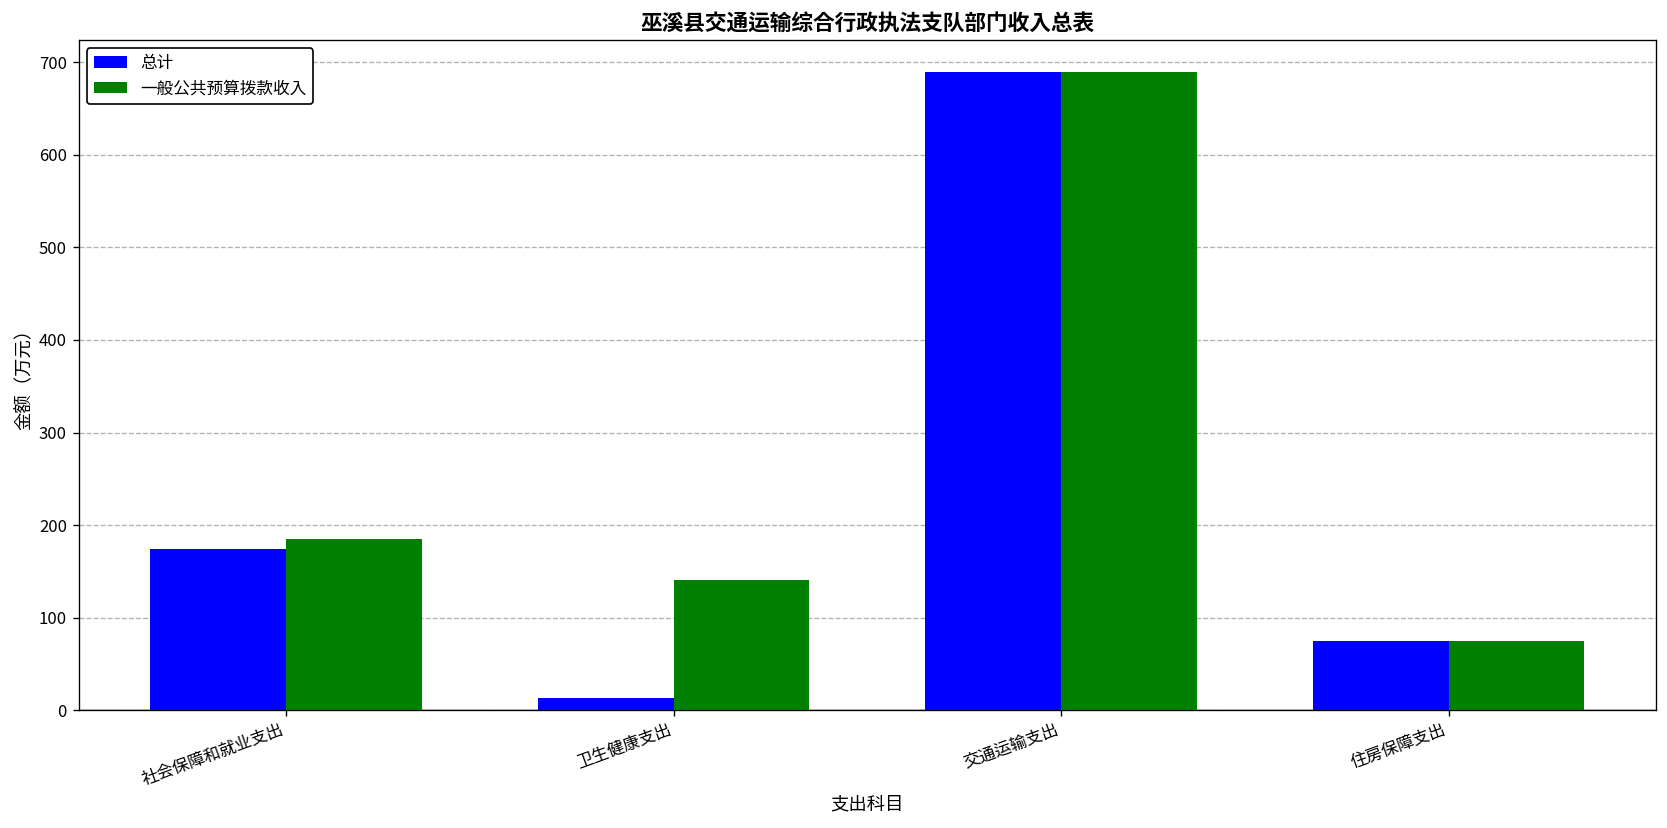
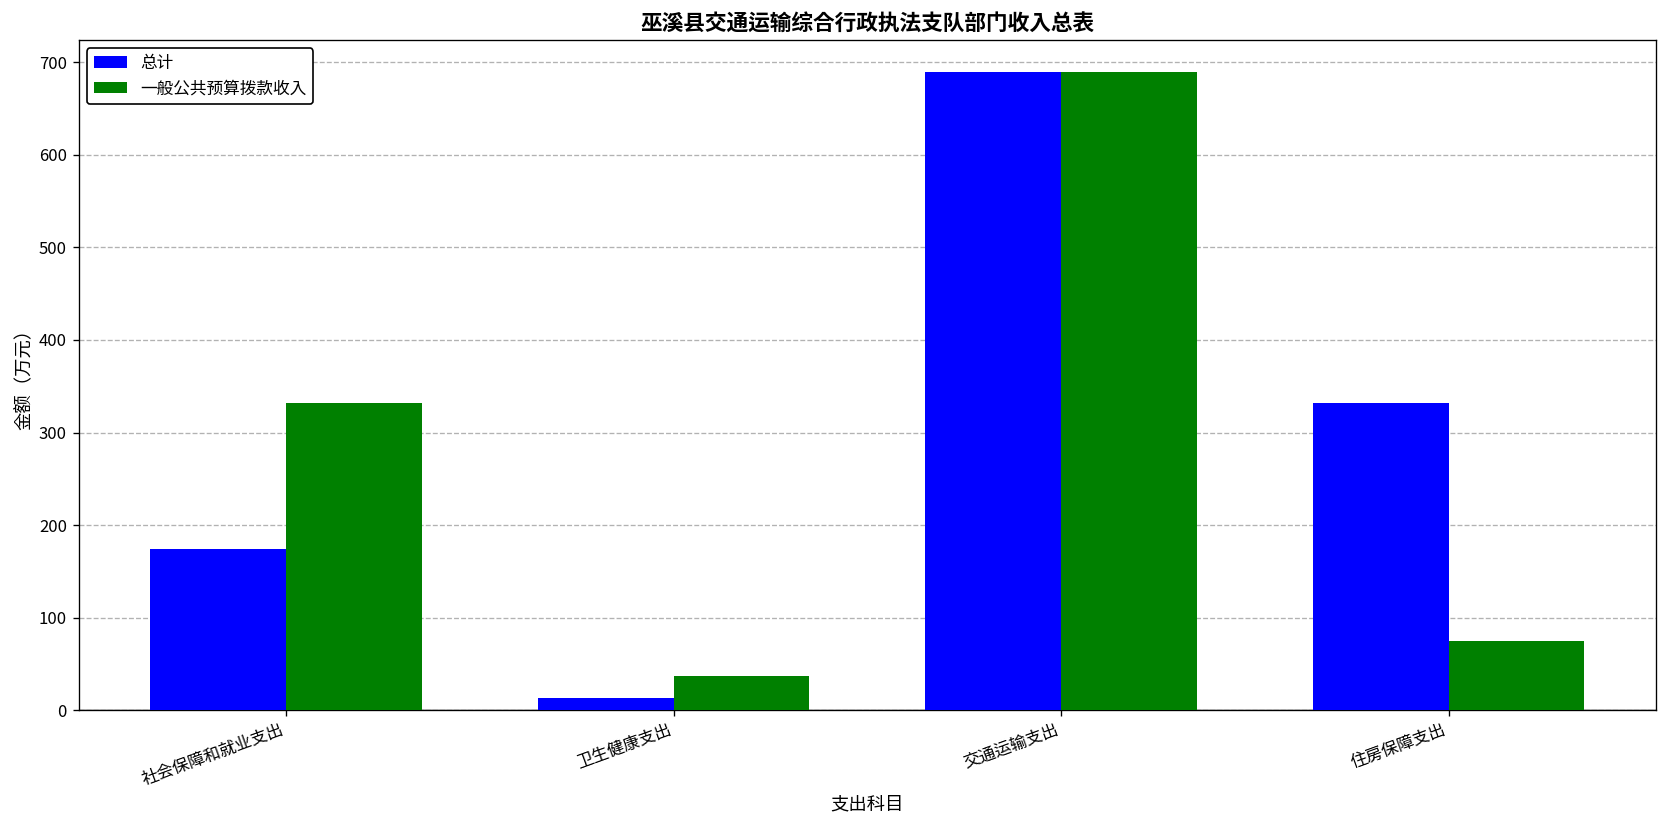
  {
    "总计": {
      "社会保障和就业支出": 170,
      "卫生健康支出": 10,
      "交通运输支出": 690,
-     "住房保障支出": 80
+     "住房保障支出": 330
    },
    "一般公共预算拨款收入": {
-     "社会保障和就业支出": 190,
-     "卫生健康支出": 140,
+     "社会保障和就业支出": 330,
+     "卫生健康支出": 40,
      "交通运输支出": 690,
      "住房保障支出": 80
    }
  }
